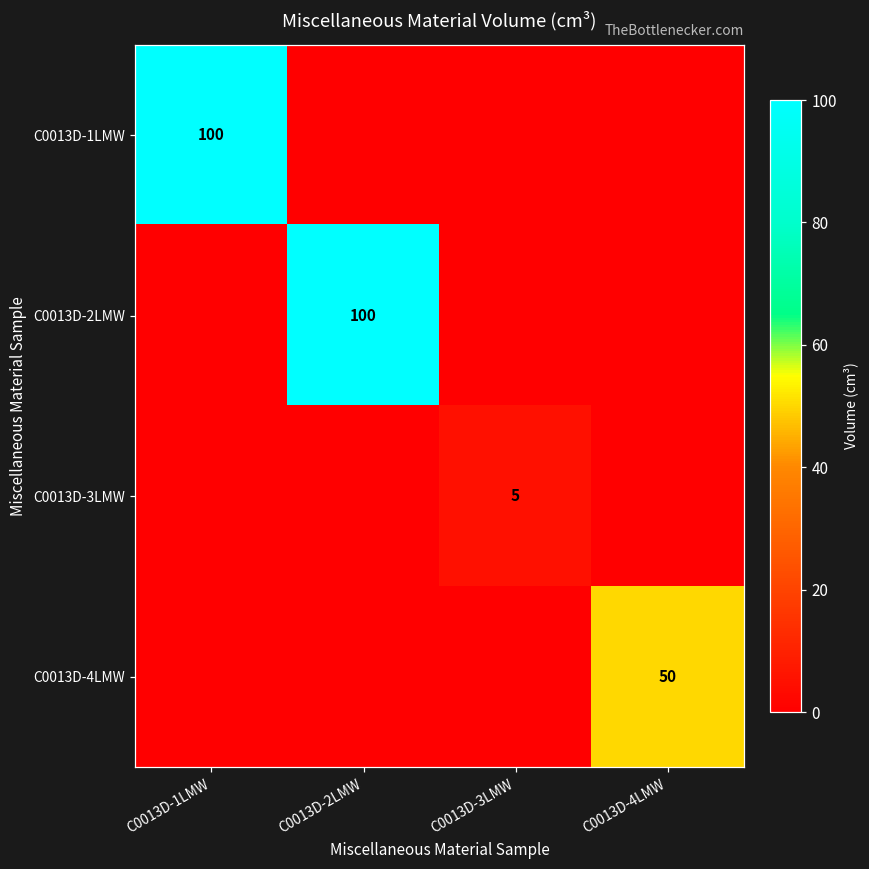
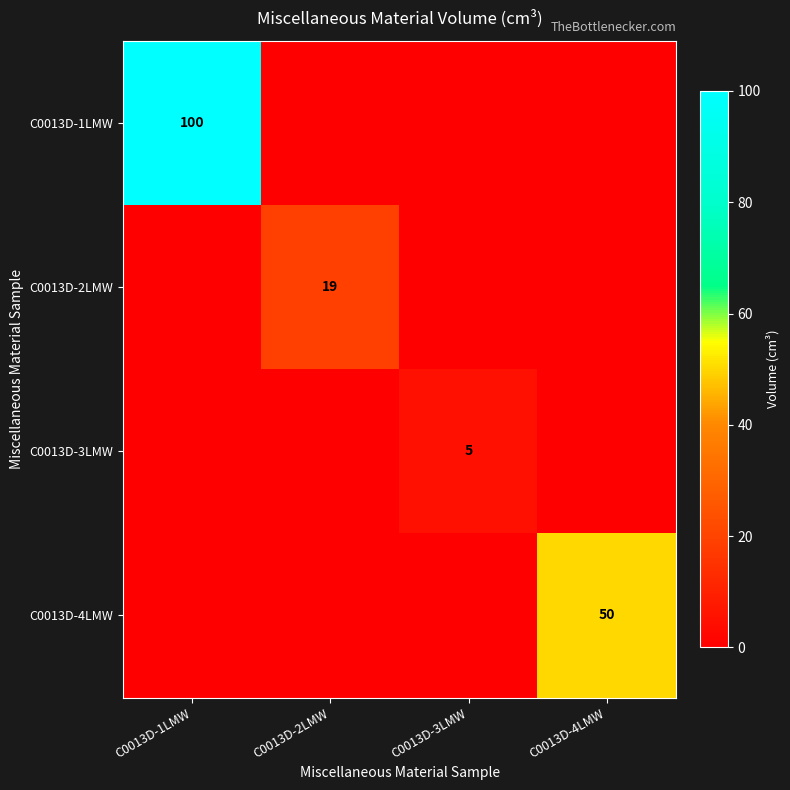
  {
    "C0013D-1LMW": {
      "C0013D-1LMW": 100
    },
    "C0013D-2LMW": {
-     "C0013D-2LMW": 100
+     "C0013D-2LMW": 19
    },
    "C0013D-3LMW": {
      "C0013D-3LMW": 5
    },
    "C0013D-4LMW": {
      "C0013D-4LMW": 50
    }
  }
